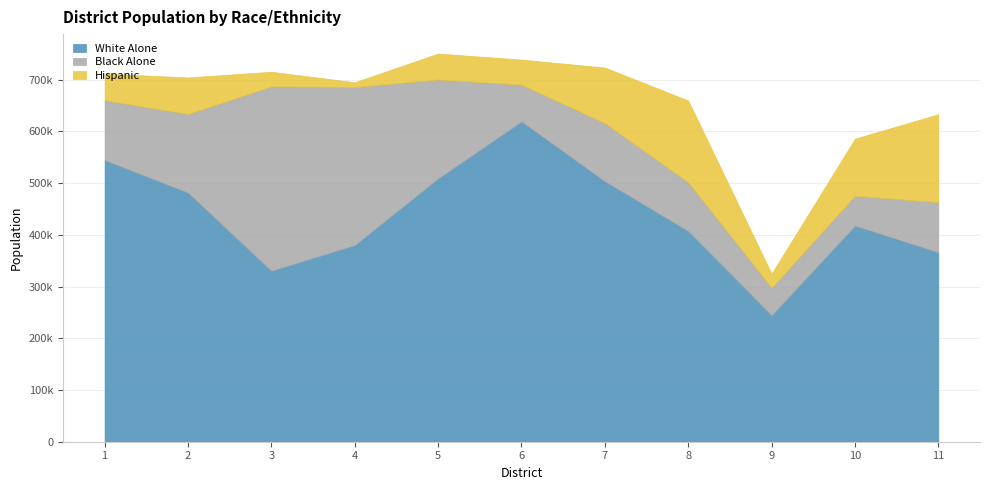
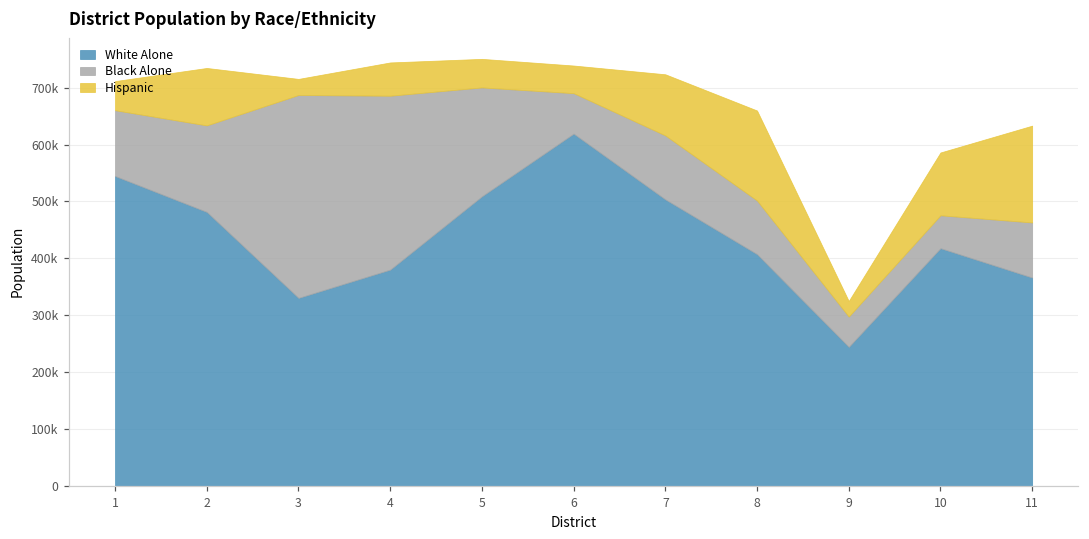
  {
    "White Alone": {
      "1": 540000,
      "2": 480000,
      "3": 330000,
      "4": 380000,
      "5": 510000,
      "6": 620000,
      "7": 500000,
      "8": 410000,
      "9": 240000,
      "10": 420000,
      "11": 370000
    },
    "Black Alone": {
      "1": 120000,
      "2": 150000,
      "3": 360000,
      "4": 310000,
      "5": 190000,
      "6": 70000,
      "7": 110000,
      "8": 90000,
      "9": 50000,
      "10": 60000,
      "11": 100000
    },
    "Hispanic": {
      "1": 50000,
-     "2": 70000,
+     "2": 100000,
      "3": 30000,
-     "4": 10000,
+     "4": 60000,
      "5": 50000,
      "6": 50000,
      "7": 110000,
      "8": 160000,
      "9": 30000,
      "10": 110000,
      "11": 170000
    }
  }
